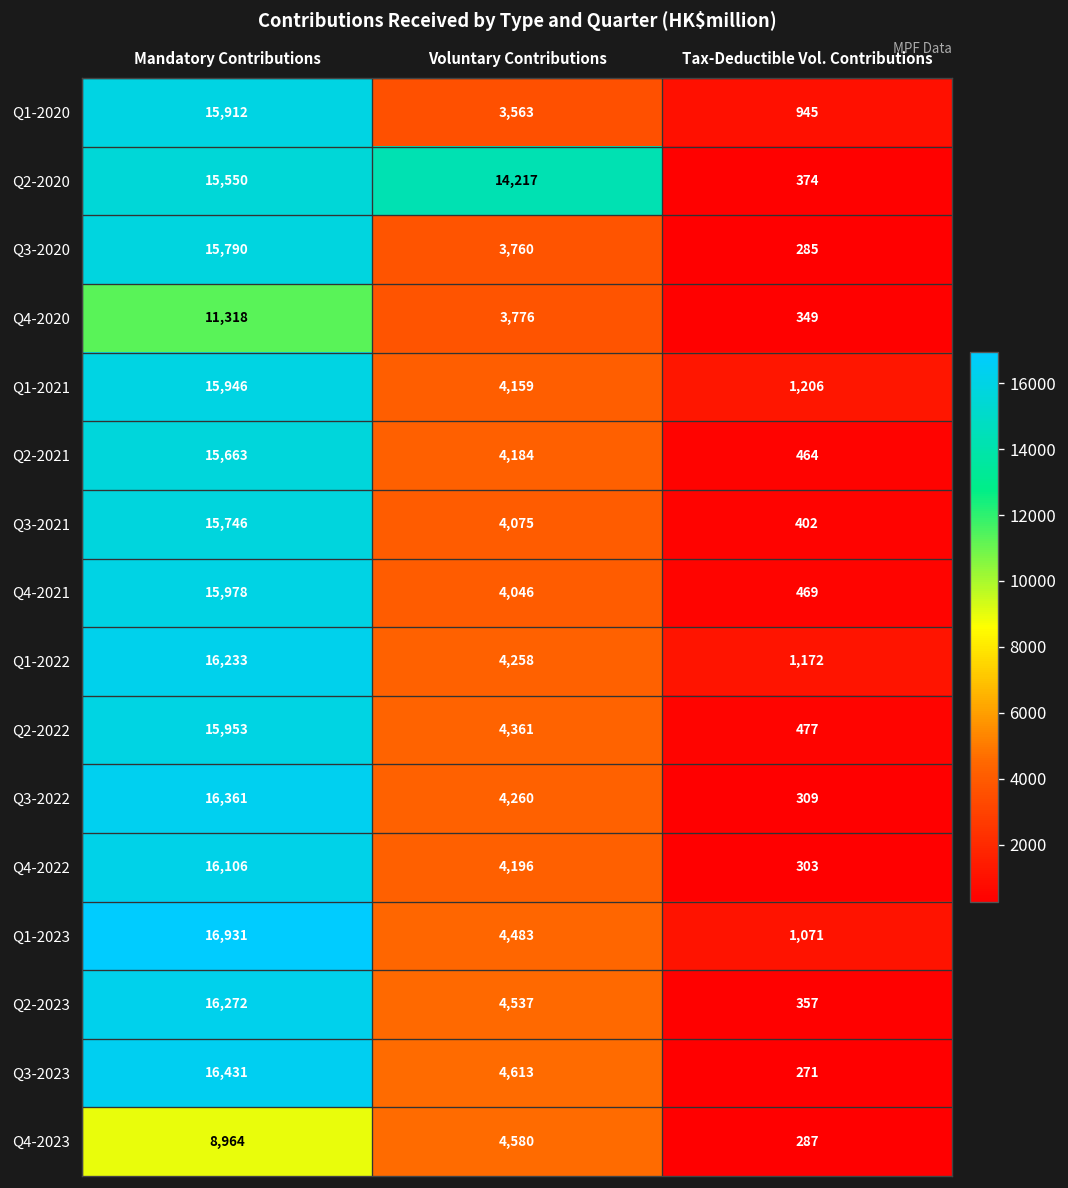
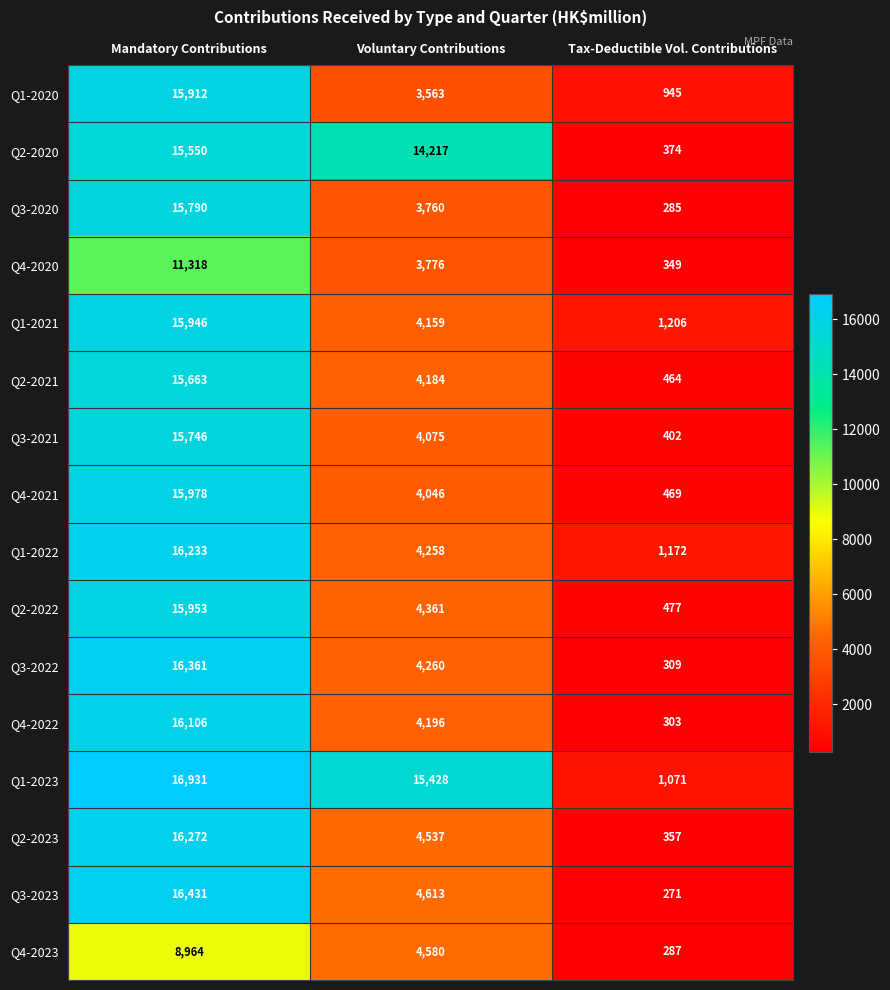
  {
    "Q1-2020": {
      "Mandatory Contributions": "15,912",
      "Voluntary Contributions": "3,563",
      "Tax-Deductible Vol. Contributions": "945"
    },
    "Q2-2020": {
      "Mandatory Contributions": "15,550",
      "Voluntary Contributions": "14,217",
      "Tax-Deductible Vol. Contributions": "374"
    },
    "Q3-2020": {
      "Mandatory Contributions": "15,790",
      "Voluntary Contributions": "3,760",
      "Tax-Deductible Vol. Contributions": "285"
    },
    "Q4-2020": {
      "Mandatory Contributions": "11,318",
      "Voluntary Contributions": "3,776",
      "Tax-Deductible Vol. Contributions": "349"
    },
    "Q1-2021": {
      "Mandatory Contributions": "15,946",
      "Voluntary Contributions": "4,159",
      "Tax-Deductible Vol. Contributions": "1,206"
    },
    "Q2-2021": {
      "Mandatory Contributions": "15,663",
      "Voluntary Contributions": "4,184",
      "Tax-Deductible Vol. Contributions": "464"
    },
    "Q3-2021": {
      "Mandatory Contributions": "15,746",
      "Voluntary Contributions": "4,075",
      "Tax-Deductible Vol. Contributions": "402"
    },
    "Q4-2021": {
      "Mandatory Contributions": "15,978",
      "Voluntary Contributions": "4,046",
      "Tax-Deductible Vol. Contributions": "469"
    },
    "Q1-2022": {
      "Mandatory Contributions": "16,233",
      "Voluntary Contributions": "4,258",
      "Tax-Deductible Vol. Contributions": "1,172"
    },
    "Q2-2022": {
      "Mandatory Contributions": "15,953",
      "Voluntary Contributions": "4,361",
      "Tax-Deductible Vol. Contributions": "477"
    },
    "Q3-2022": {
      "Mandatory Contributions": "16,361",
      "Voluntary Contributions": "4,260",
      "Tax-Deductible Vol. Contributions": "309"
    },
    "Q4-2022": {
      "Mandatory Contributions": "16,106",
      "Voluntary Contributions": "4,196",
      "Tax-Deductible Vol. Contributions": "303"
    },
    "Q1-2023": {
      "Mandatory Contributions": "16,931",
-     "Voluntary Contributions": "4,483",
+     "Voluntary Contributions": "15,428",
      "Tax-Deductible Vol. Contributions": "1,071"
    },
    "Q2-2023": {
      "Mandatory Contributions": "16,272",
      "Voluntary Contributions": "4,537",
      "Tax-Deductible Vol. Contributions": "357"
    },
    "Q3-2023": {
      "Mandatory Contributions": "16,431",
      "Voluntary Contributions": "4,613",
      "Tax-Deductible Vol. Contributions": "271"
    },
    "Q4-2023": {
      "Mandatory Contributions": "8,964",
      "Voluntary Contributions": "4,580",
      "Tax-Deductible Vol. Contributions": "287"
    }
  }
